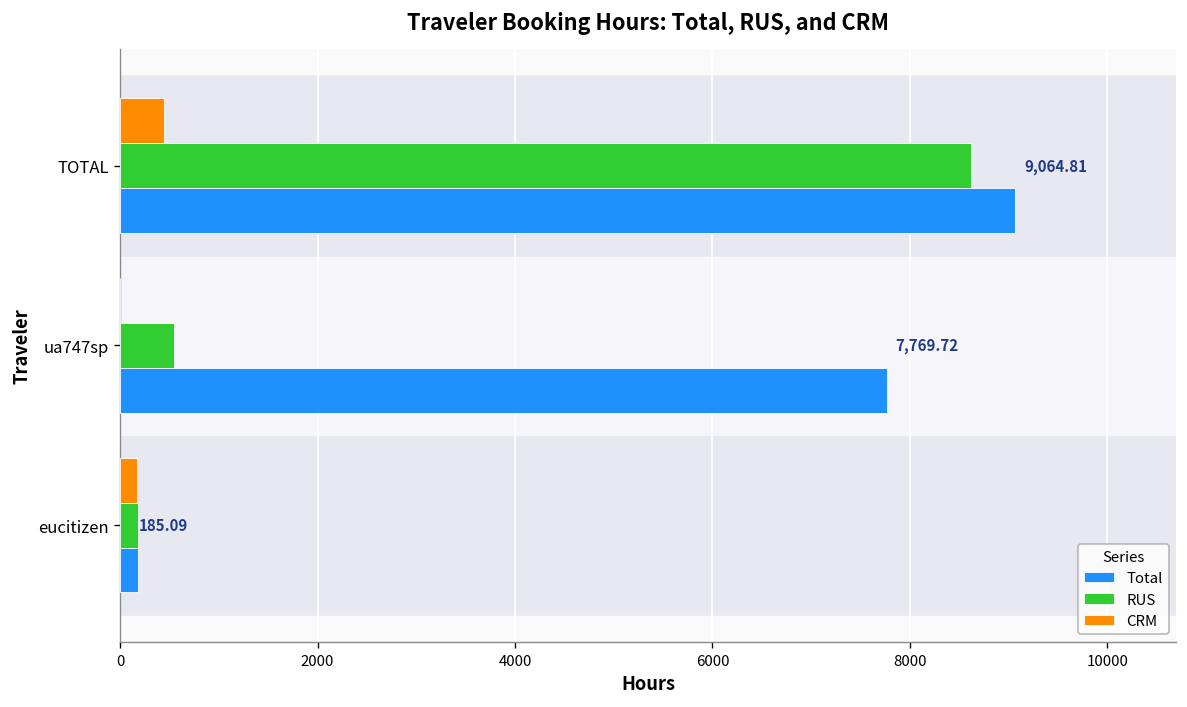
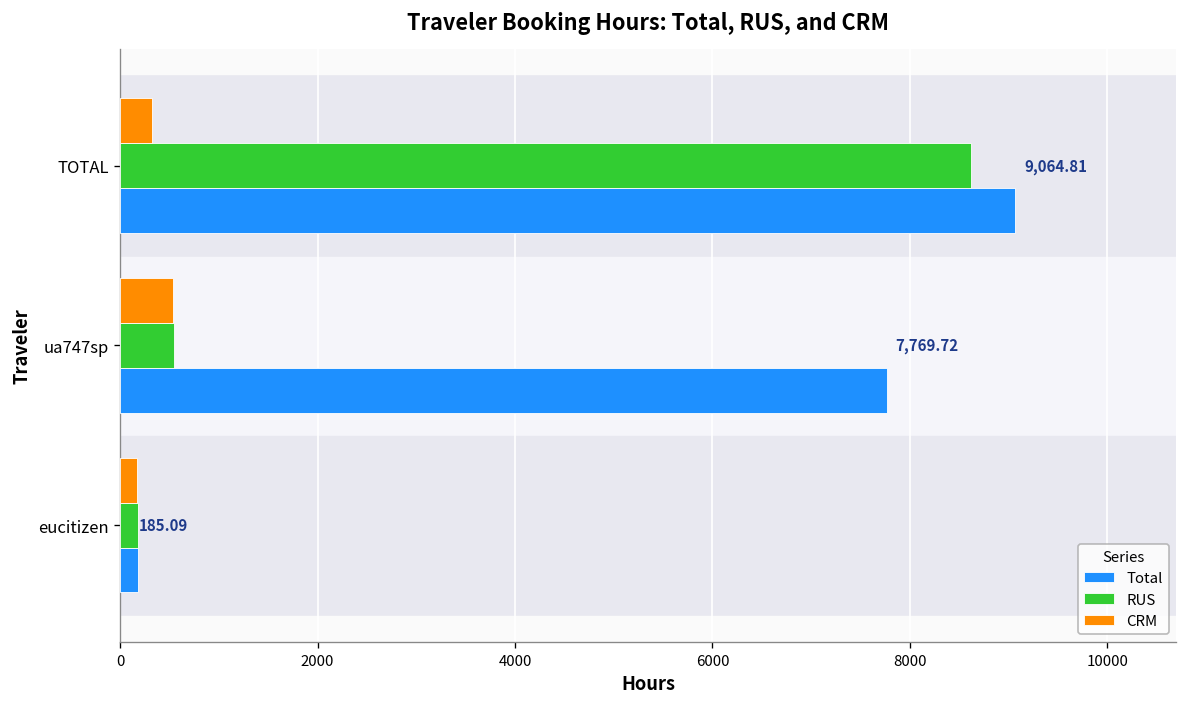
  {
    "Total": {
      "TOTAL": 9100,
      "ua747sp": 7800,
      "eucitizen": 200
    },
    "RUS": {
      "eucitizen": 185.09
    },
    "CRM": {
-     "TOTAL": 400,
-     "ua747sp": 0,
+     "TOTAL": 300,
+     "ua747sp": 500,
      "eucitizen": 200
    }
  }
